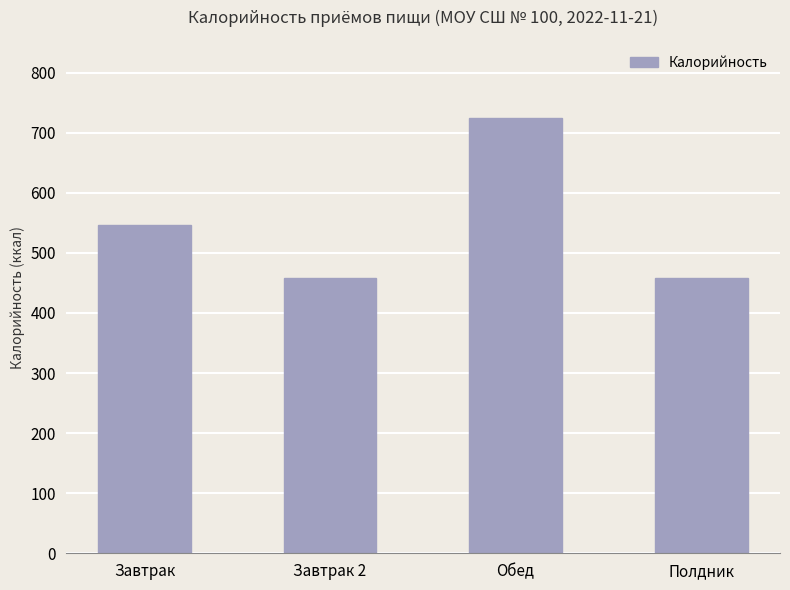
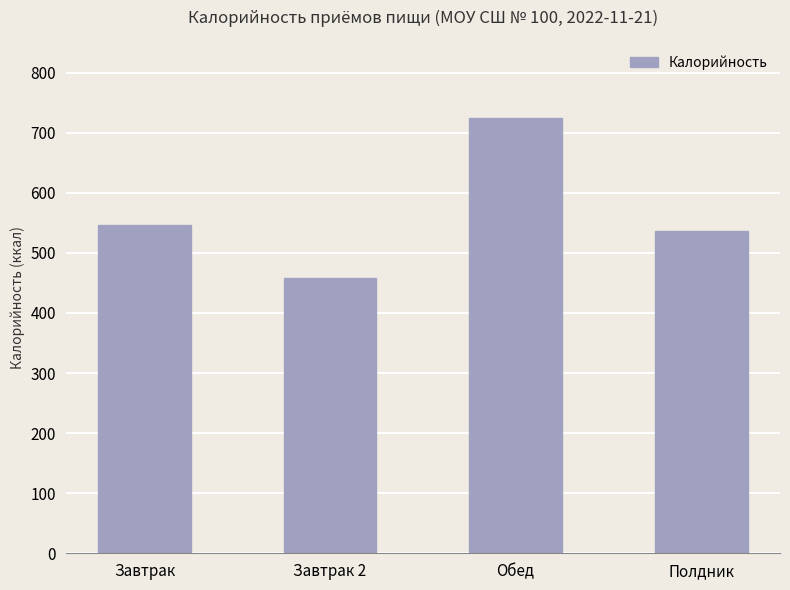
  {
    "Завтрак": 550,
    "Завтрак 2": 460,
    "Обед": 720,
-   "Полдник": 460
+   "Полдник": 540
  }
